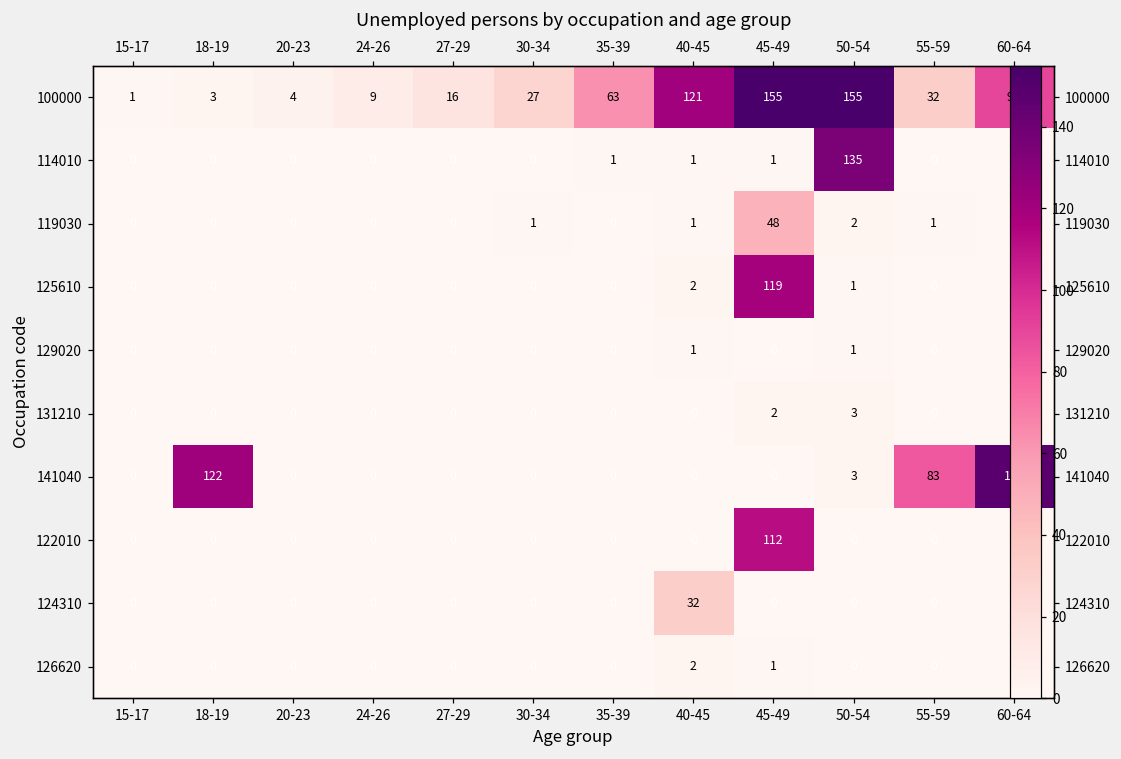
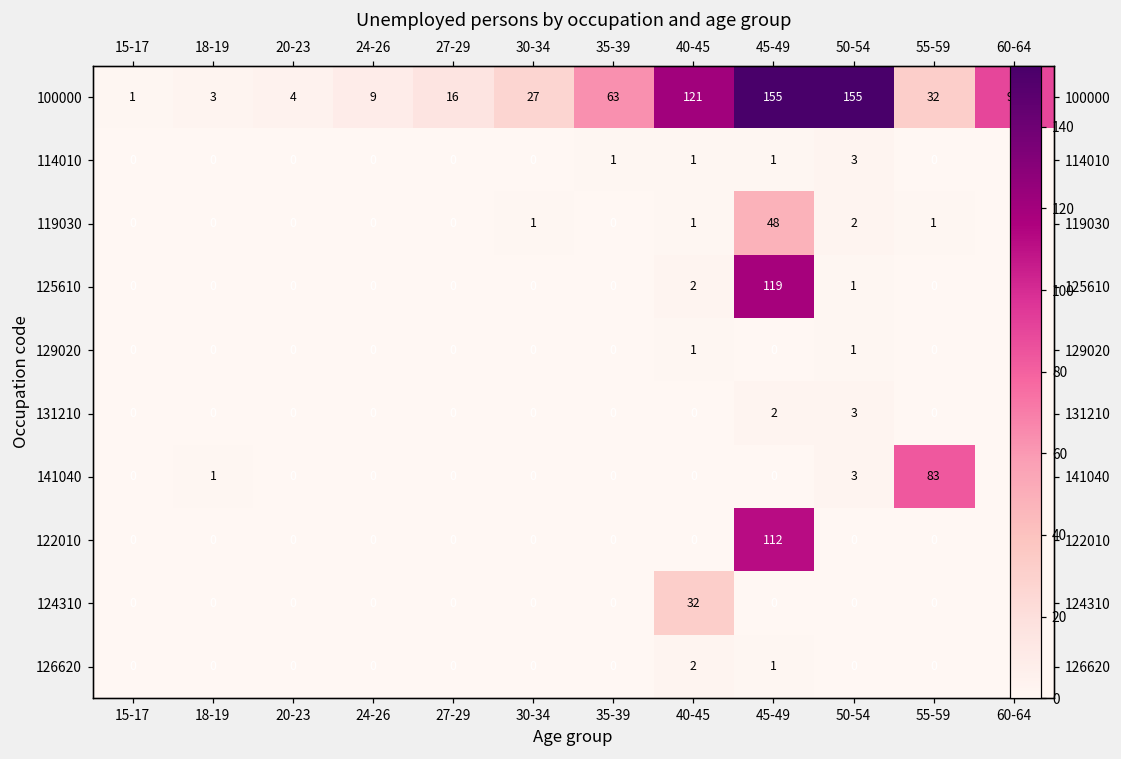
  {
    "100000": {
      "15-17": 1,
      "18-19": 3,
      "20-23": 4,
      "24-26": 9,
      "27-29": 16,
      "30-34": 27,
      "35-39": 63,
      "40-45": 121,
      "45-49": 155,
      "50-54": 155,
      "55-59": 32,
      "60-64": 90
    },
    "114010": {
      "35-39": 1,
      "40-45": 1,
      "45-49": 1,
-     "50-54": 135,
+     "50-54": 3,
      "60-64": 0
    },
    "119030": {
      "30-34": 1,
      "40-45": 1,
      "45-49": 48,
      "50-54": 2,
      "55-59": 1,
      "60-64": 0
    },
    "125610": {
      "40-45": 2,
      "45-49": 119,
      "50-54": 1,
      "60-64": 0
    },
    "129020": {
      "40-45": 1,
      "50-54": 1,
      "60-64": 0
    },
    "131210": {
      "45-49": 2,
      "50-54": 3,
      "60-64": 0
    },
    "141040": {
-     "18-19": 122,
+     "18-19": 1,
      "50-54": 3,
      "55-59": 83,
-     "60-64": 148
+     "60-64": 0
    },
    "122010": {
      "45-49": 112,
      "60-64": 0
    },
    "124310": {
      "40-45": 32
    },
    "126620": {
      "40-45": 2,
      "45-49": 1
    }
  }
